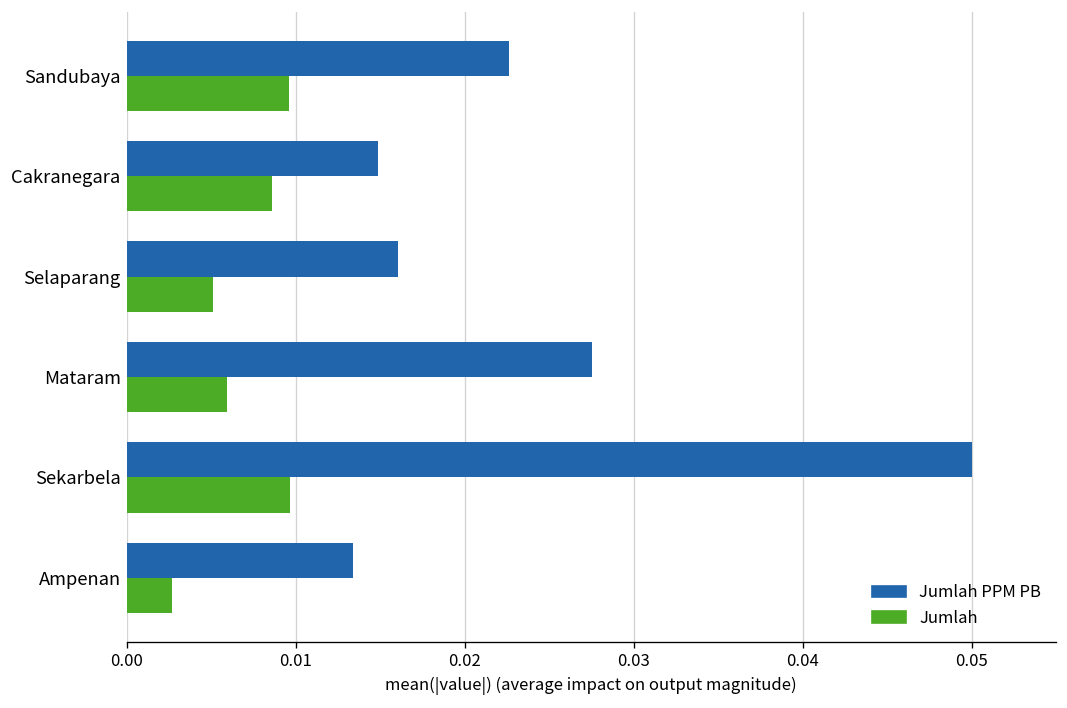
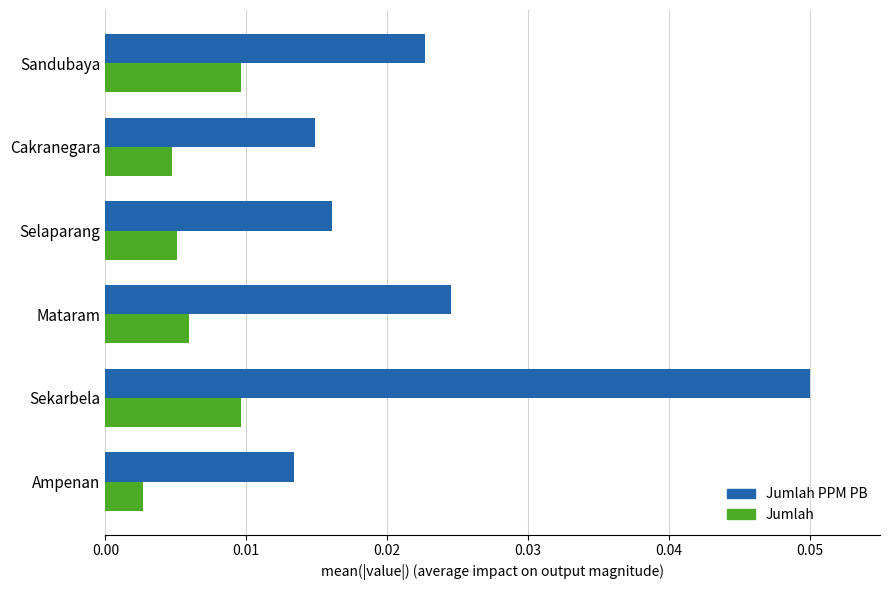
  {
    "Jumlah PPM PB": {
      "Sandubaya": 0.0227,
      "Cakranegara": 0.0149,
      "Selaparang": 0.0161,
-     "Mataram": 0.0276,
+     "Mataram": 0.0245,
      "Sekarbela": 0.0500,
      "Ampenan": 0.0134
    },
    "Jumlah": {
      "Sandubaya": 0.0096,
-     "Cakranegara": 0.0086,
+     "Cakranegara": 0.0048,
      "Selaparang": 0.0051,
      "Mataram": 0.0059,
      "Sekarbela": 0.0096,
      "Ampenan": 0.0027
    }
  }
